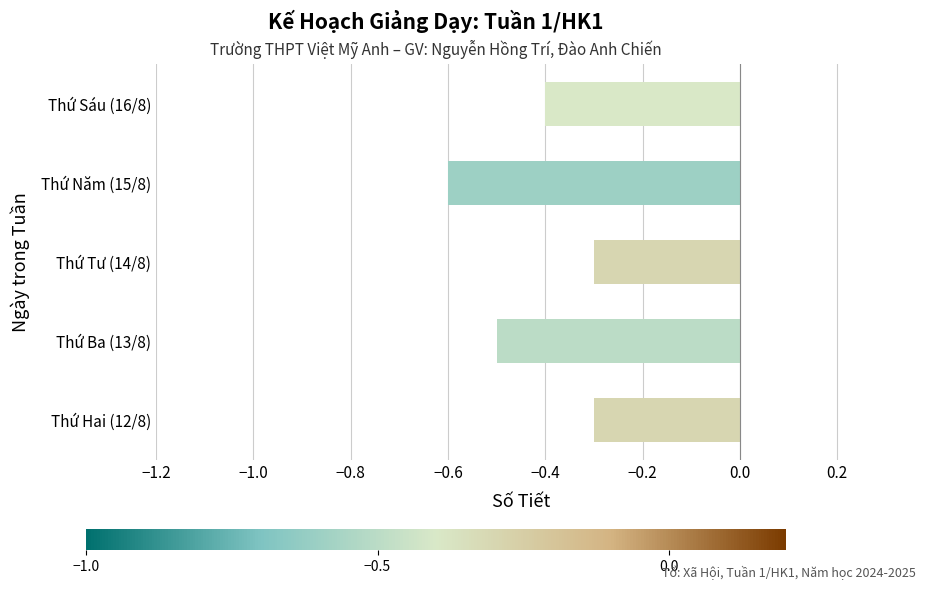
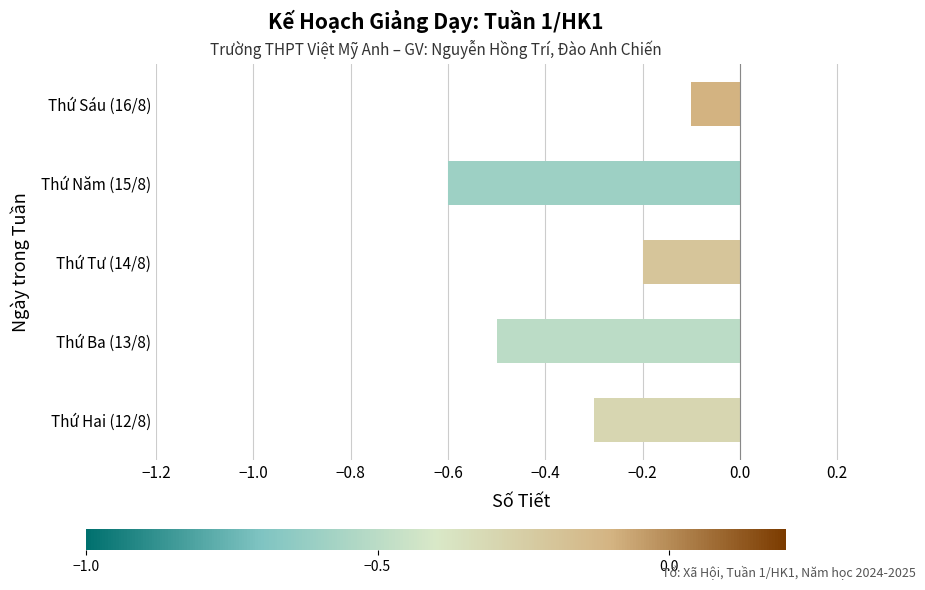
  {
-   "Thứ Sáu (16/8)": -0.4,
+   "Thứ Sáu (16/8)": -0.1,
    "Thứ Năm (15/8)": -0.6,
-   "Thứ Tư (14/8)": -0.3,
+   "Thứ Tư (14/8)": -0.2,
    "Thứ Ba (13/8)": -0.5,
    "Thứ Hai (12/8)": -0.3
  }
